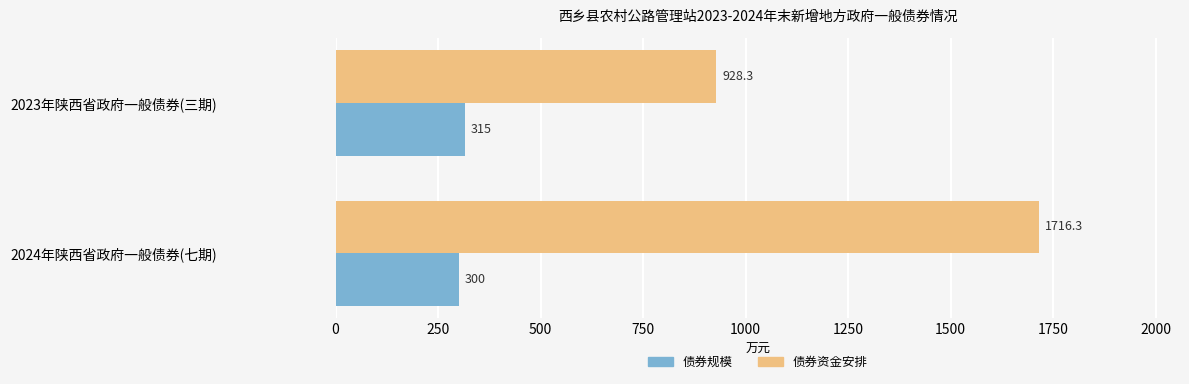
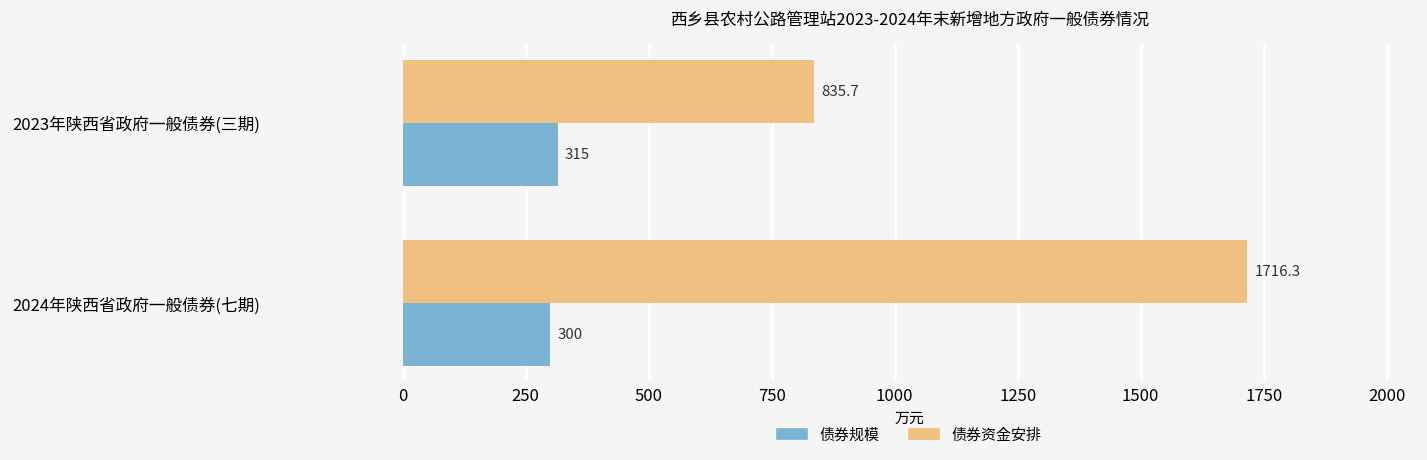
  {
    "债券规模": {
      "2023年陕西省政府一般债券(三期)": 315,
      "2024年陕西省政府一般债券(七期)": 300
    },
    "债券资金安排": {
-     "2023年陕西省政府一般债券(三期)": 928.3,
+     "2023年陕西省政府一般债券(三期)": 835.7,
      "2024年陕西省政府一般债券(七期)": 1716.3
    }
  }
